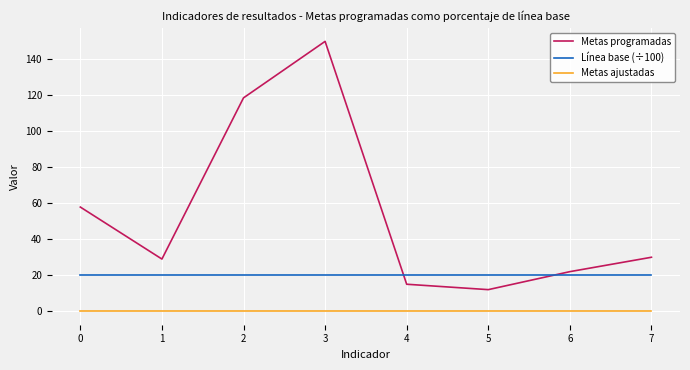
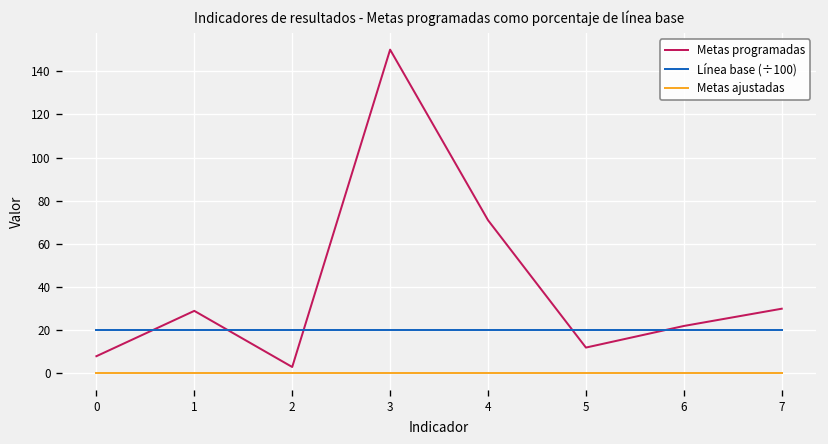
  {
    "Metas programadas": {
-     "0": 58,
+     "0": 8,
      "1": 29,
-     "2": 119,
+     "2": 3,
      "3": 150,
-     "4": 15,
+     "4": 71,
      "5": 12,
      "6": 22,
      "7": 30
    },
    "Línea base (÷100)": {
      "0": 20,
      "1": 20,
      "2": 20,
      "3": 20,
      "4": 20,
      "5": 20,
      "6": 20,
      "7": 20
    },
    "Metas ajustadas": {
      "0": 0,
      "1": 0,
      "2": 0,
      "3": 0,
      "4": 0,
      "5": 0,
      "6": 0,
      "7": 0
    }
  }
